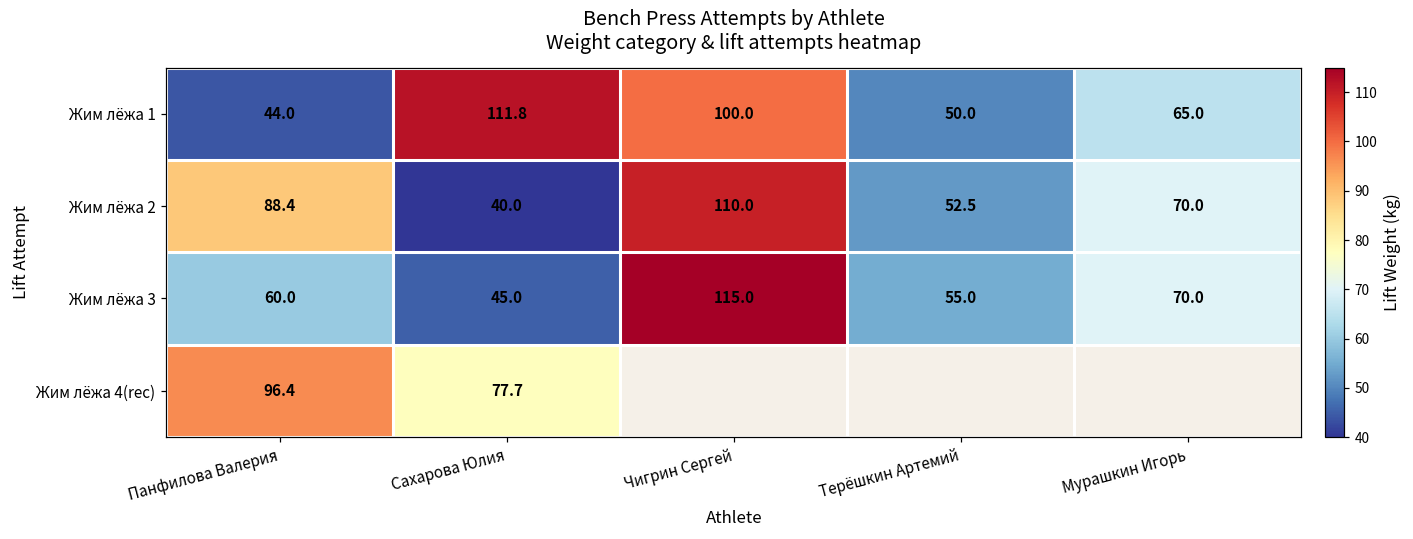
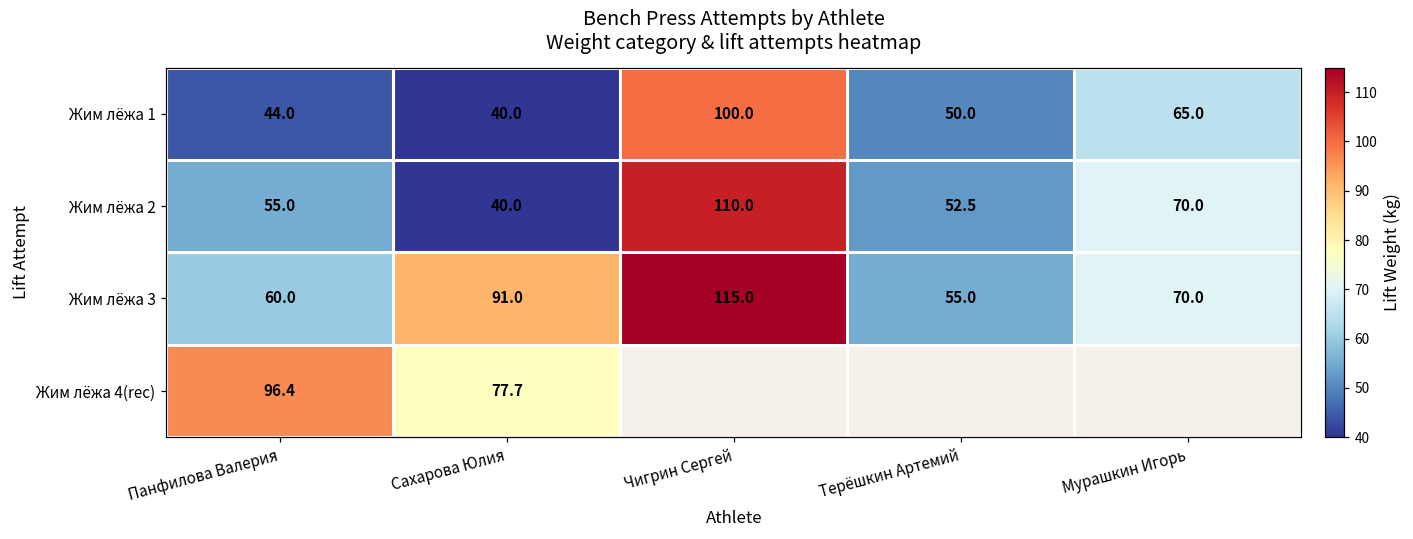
  {
    "Жим лёжа 1": {
      "Панфилова Валерия": 44.0,
-     "Сахарова Юлия": 111.8,
+     "Сахарова Юлия": 40.0,
      "Чигрин Сергей": 100.0,
      "Терёшкин Артемий": 50.0,
      "Мурашкин Игорь": 65.0
    },
    "Жим лёжа 2": {
-     "Панфилова Валерия": 88.4,
+     "Панфилова Валерия": 55.0,
      "Сахарова Юлия": 40.0,
      "Чигрин Сергей": 110.0,
      "Терёшкин Артемий": 52.5,
      "Мурашкин Игорь": 70.0
    },
    "Жим лёжа 3": {
      "Панфилова Валерия": 60.0,
-     "Сахарова Юлия": 45.0,
+     "Сахарова Юлия": 91.0,
      "Чигрин Сергей": 115.0,
      "Терёшкин Артемий": 55.0,
      "Мурашкин Игорь": 70.0
    },
    "Жим лёжа 4(rec)": {
      "Панфилова Валерия": 96.4,
      "Сахарова Юлия": 77.7
    }
  }
